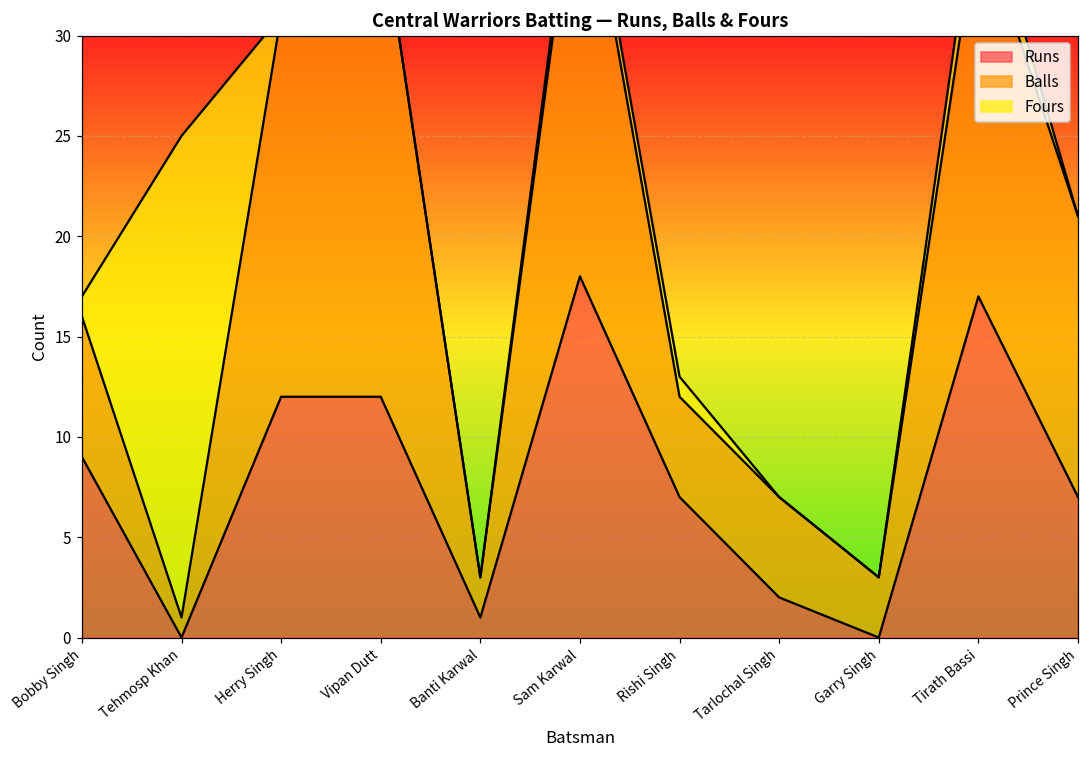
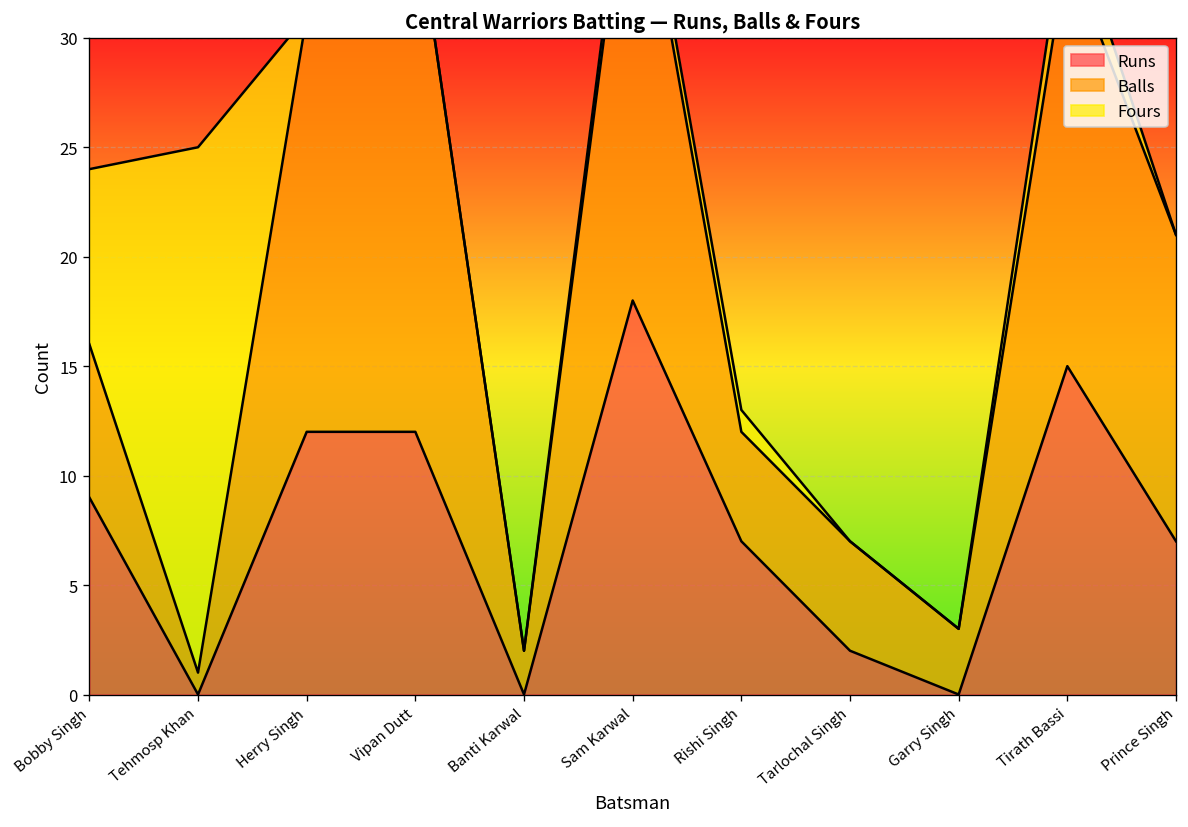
  {
    "Runs": {
      "Bobby Singh": 9,
      "Tehmosp Khan": 0,
      "Herry Singh": 12,
      "Vipan Dutt": 12,
-     "Banti Karwal": 1,
+     "Banti Karwal": 0,
      "Sam Karwal": 18,
      "Rishi Singh": 7,
      "Tarlochal Singh": 2,
      "Garry Singh": 0,
-     "Tirath Bassi": 17,
+     "Tirath Bassi": 15,
      "Prince Singh": 7
    },
    "Balls": {
      "Bobby Singh": 7,
      "Tehmosp Khan": 1,
      "Rishi Singh": 5
    },
    "Fours": {
-     "Bobby Singh": 1,
+     "Bobby Singh": 8,
      "Tehmosp Khan": 24,
      "Rishi Singh": 1
    }
  }
